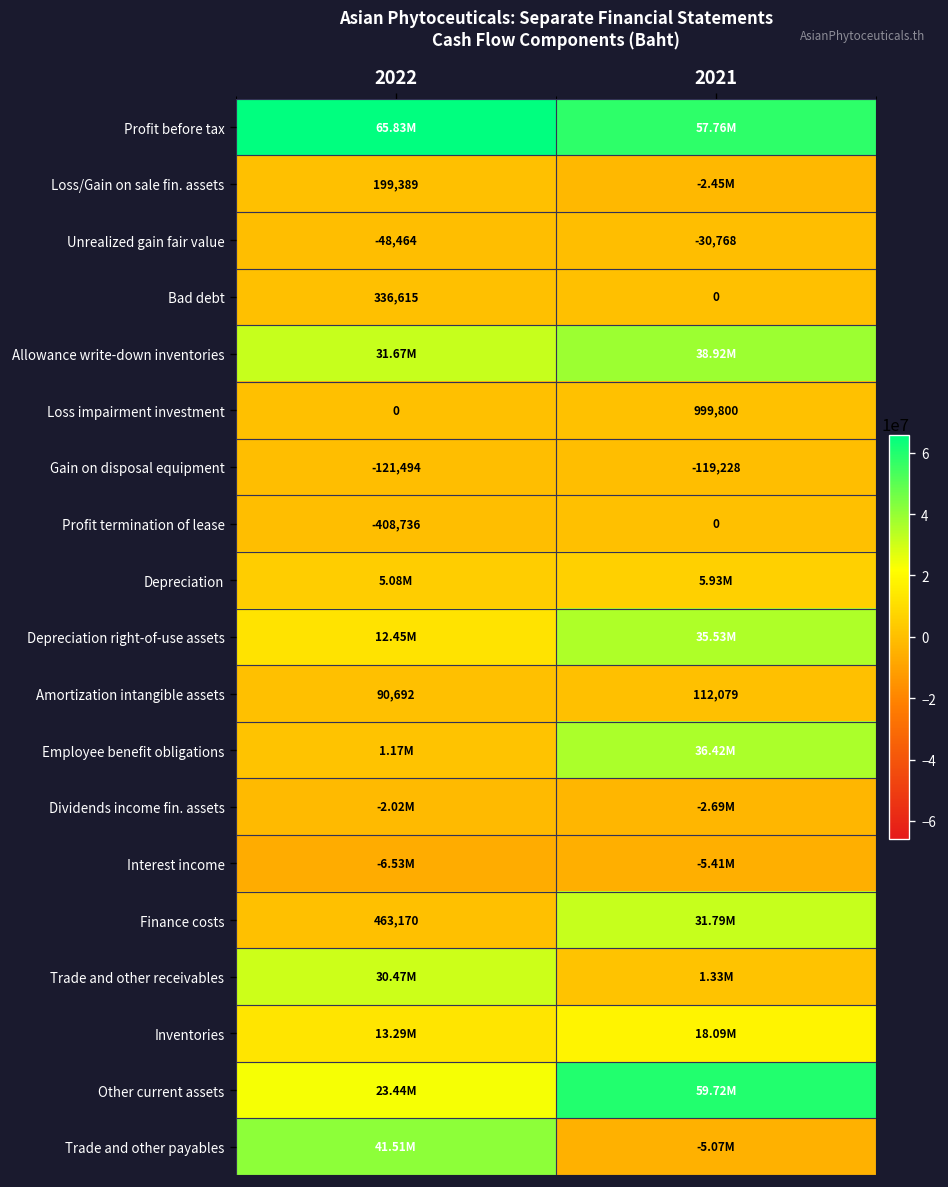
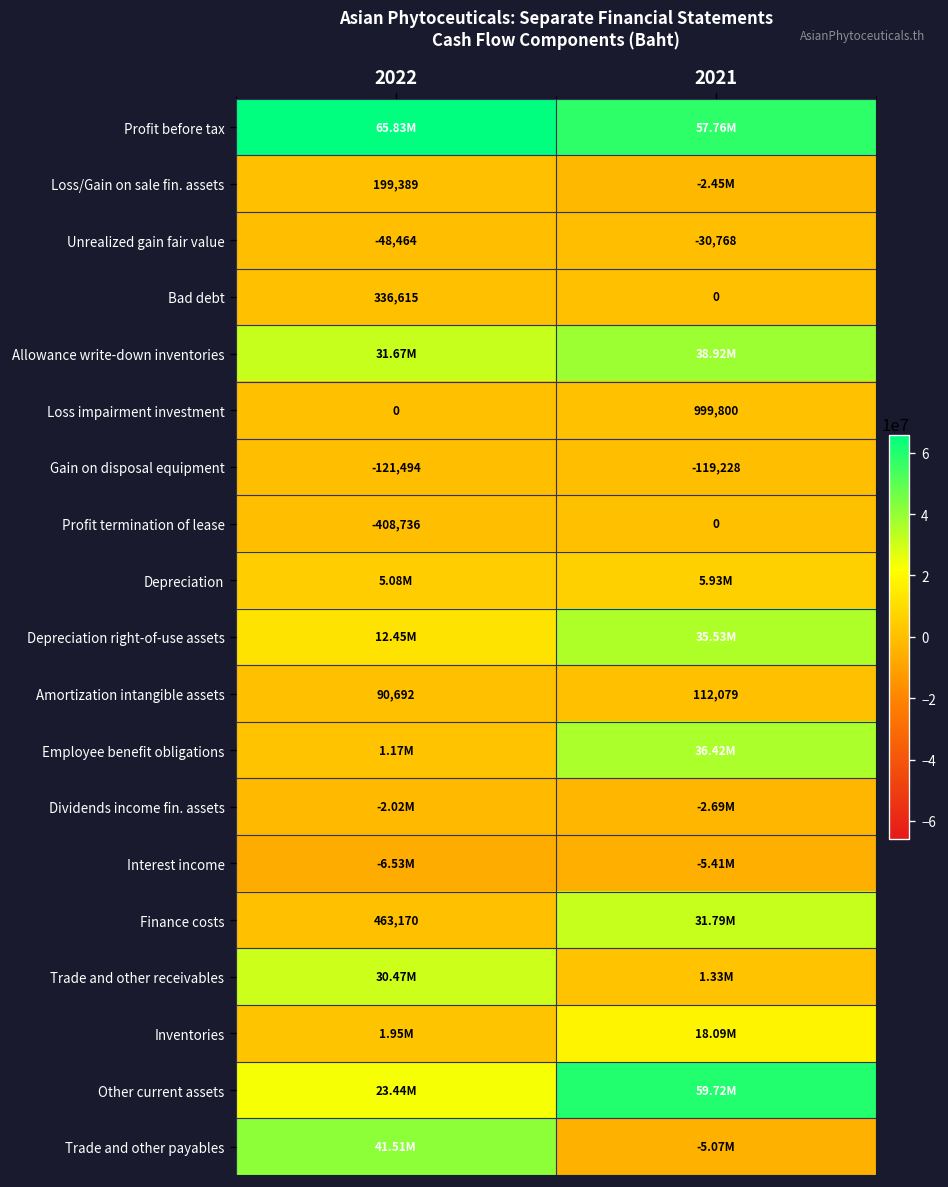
  {
    "Profit before tax": {
      "2022": "65.83M",
      "2021": "57.76M"
    },
    "Loss/Gain on sale fin. assets": {
      "2022": "199,389",
      "2021": "-2.45M"
    },
    "Unrealized gain fair value": {
      "2022": "-48,464",
      "2021": "-30,768"
    },
    "Bad debt": {
      "2022": "336,615",
      "2021": "0"
    },
    "Allowance write-down inventories": {
      "2022": "31.67M",
      "2021": "38.92M"
    },
    "Loss impairment investment": {
      "2022": "0",
      "2021": "999,800"
    },
    "Gain on disposal equipment": {
      "2022": "-121,494",
      "2021": "-119,228"
    },
    "Profit termination of lease": {
      "2022": "-408,736",
      "2021": "0"
    },
    "Depreciation": {
      "2022": "5.08M",
      "2021": "5.93M"
    },
    "Depreciation right-of-use assets": {
      "2022": "12.45M",
      "2021": "35.53M"
    },
    "Amortization intangible assets": {
      "2022": "90,692",
      "2021": "112,079"
    },
    "Employee benefit obligations": {
      "2022": "1.17M",
      "2021": "36.42M"
    },
    "Dividends income fin. assets": {
      "2022": "-2.02M",
      "2021": "-2.69M"
    },
    "Interest income": {
      "2022": "-6.53M",
      "2021": "-5.41M"
    },
    "Finance costs": {
      "2022": "463,170",
      "2021": "31.79M"
    },
    "Trade and other receivables": {
      "2022": "30.47M",
      "2021": "1.33M"
    },
    "Inventories": {
-     "2022": "13.29M",
+     "2022": "1.95M",
      "2021": "18.09M"
    },
    "Other current assets": {
      "2022": "23.44M",
      "2021": "59.72M"
    },
    "Trade and other payables": {
      "2022": "41.51M",
      "2021": "-5.07M"
    }
  }
